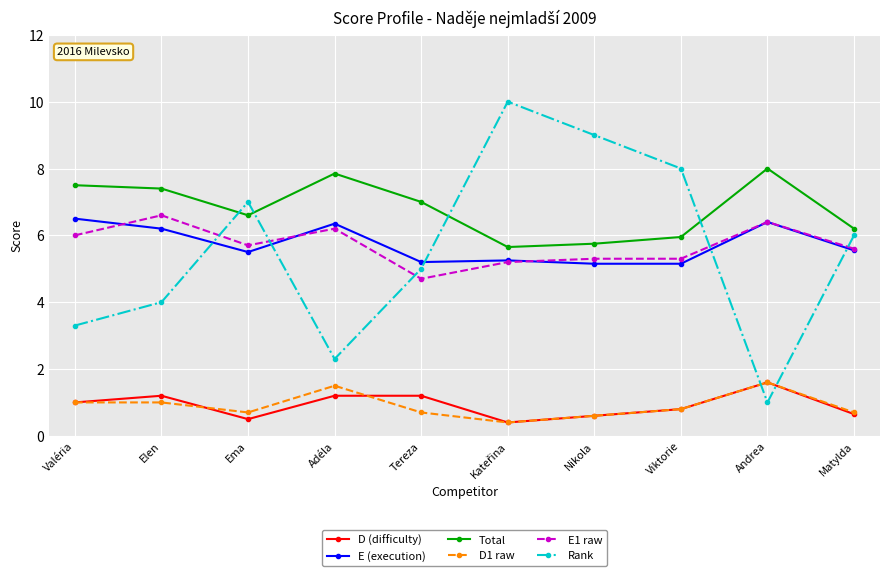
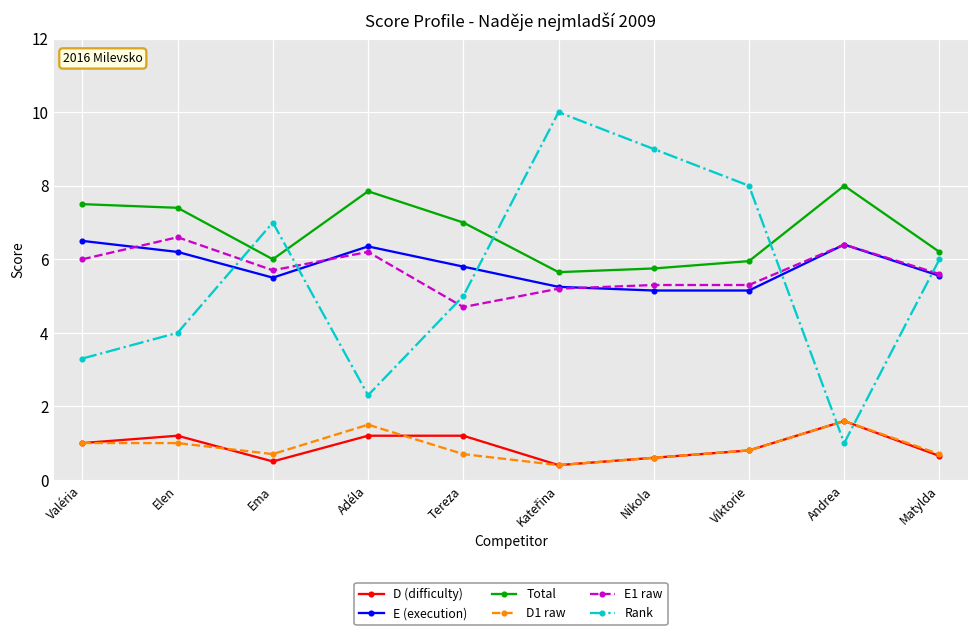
  {
    "D (difficulty)": {
      "Elen": 1.2,
      "Ema": 0.5,
      "Adéla": 1.2,
      "Tereza": 1.2
    },
    "E (execution)": {
      "Valéria": 6.5,
      "Elen": 6.2,
      "Ema": 5.5,
      "Adéla": 6.4,
-     "Tereza": 5.2,
+     "Tereza": 5.8,
      "Nikola": 5.2,
      "Viktorie": 5.2
    },
    "Total": {
      "Valéria": 7.5,
      "Elen": 7.4,
-     "Ema": 6.6,
+     "Ema": 6.0,
      "Adéla": 7.9,
      "Tereza": 7.0,
      "Kateřina": 5.7,
      "Nikola": 5.8,
      "Viktorie": 6.0,
      "Andrea": 8.0,
      "Matylda": 6.2
    },
    "D1 raw": {
      "Elen": 1.0,
      "Ema": 0.7,
      "Adéla": 1.5,
      "Tereza": 0.7
    },
    "E1 raw": {
      "Valéria": 6.0,
      "Elen": 6.6,
      "Ema": 5.7,
      "Adéla": 6.2,
      "Tereza": 4.7,
      "Nikola": 5.3,
      "Viktorie": 5.3
    },
    "Rank": {
      "Valéria": 3.3,
      "Elen": 4.0,
      "Ema": 7.0,
      "Adéla": 2.3,
      "Tereza": 5.0,
      "Kateřina": 10.0,
      "Nikola": 9.0,
      "Viktorie": 8.0,
      "Andrea": 1.0,
      "Matylda": 6.0
    }
  }
